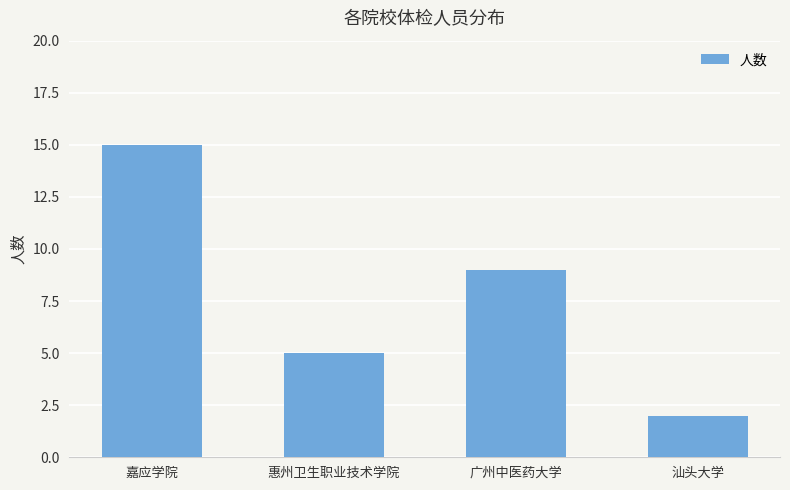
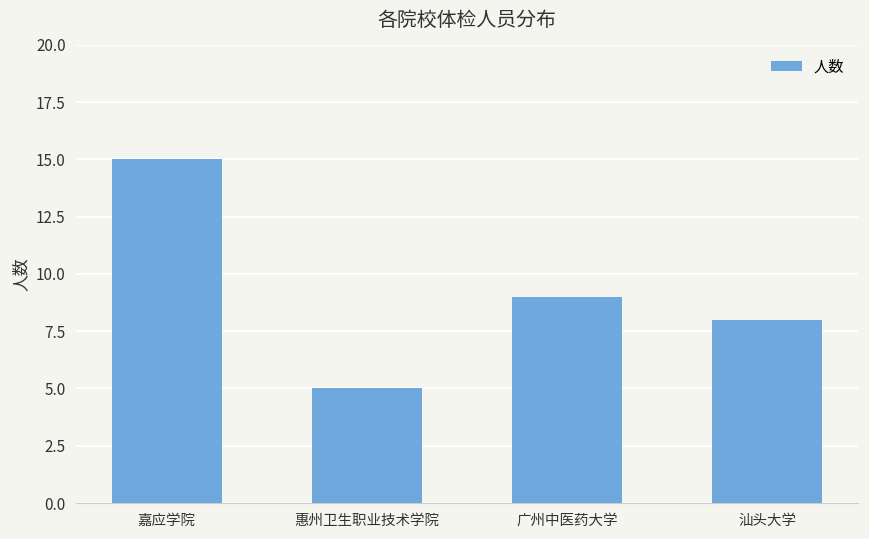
  {
    "嘉应学院": 15,
    "惠州卫生职业技术学院": 5,
    "广州中医药大学": 9,
-   "汕头大学": 2
+   "汕头大学": 8
  }
